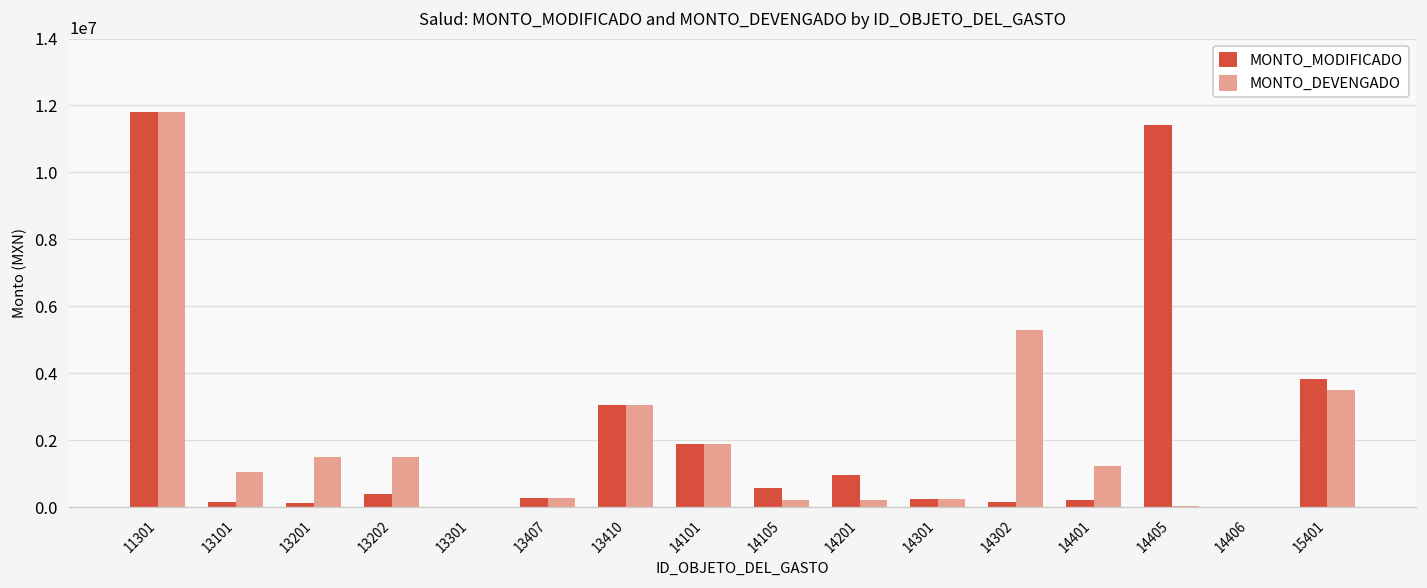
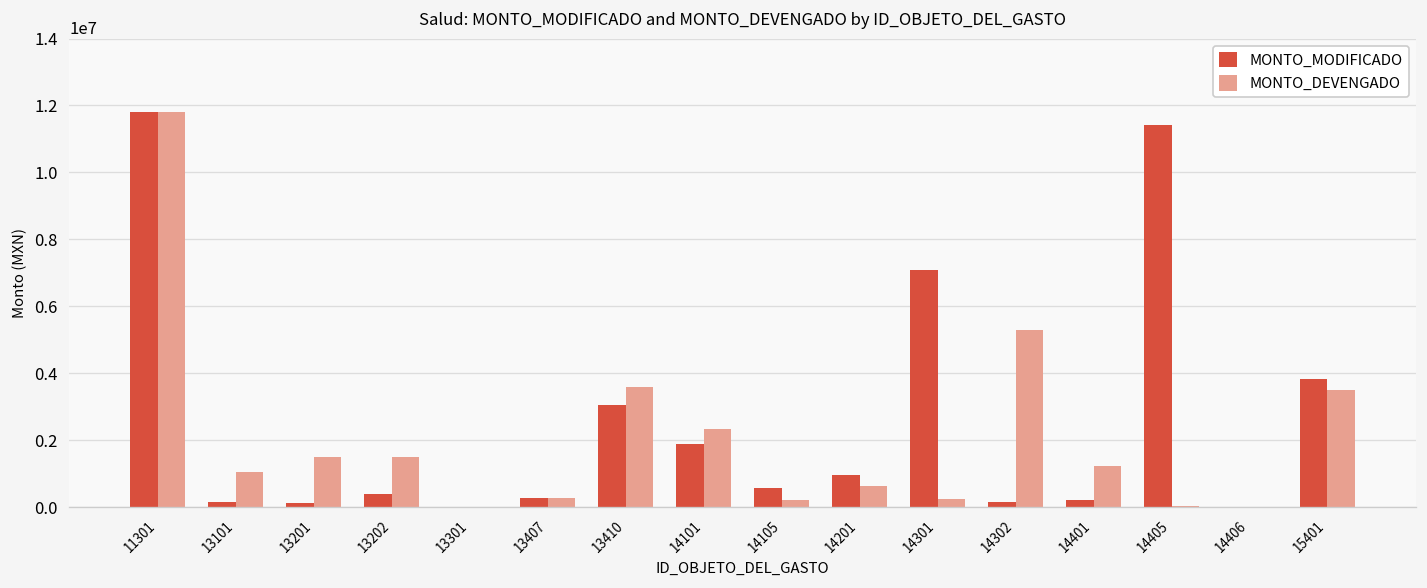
  {
    "MONTO_MODIFICADO": {
      "11301": 11800000,
      "13101": 200000,
      "13201": 100000,
      "13202": 400000,
      "13407": 300000,
      "13410": 3100000,
      "14101": 1900000,
      "14105": 600000,
      "14201": 1000000,
-     "14301": 300000,
+     "14301": 7100000,
      "14302": 200000,
      "14401": 200000,
      "14405": 11400000,
      "15401": 3800000
    },
    "MONTO_DEVENGADO": {
      "11301": 11800000,
      "13101": 1100000,
      "13201": 1500000,
      "13202": 1500000,
      "13407": 300000,
-     "13410": 3100000,
-     "14101": 1900000,
+     "13410": 3600000,
+     "14101": 2300000,
      "14105": 200000,
-     "14201": 200000,
+     "14201": 600000,
      "14301": 300000,
      "14302": 5300000,
      "14401": 1200000,
      "15401": 3500000
    }
  }
